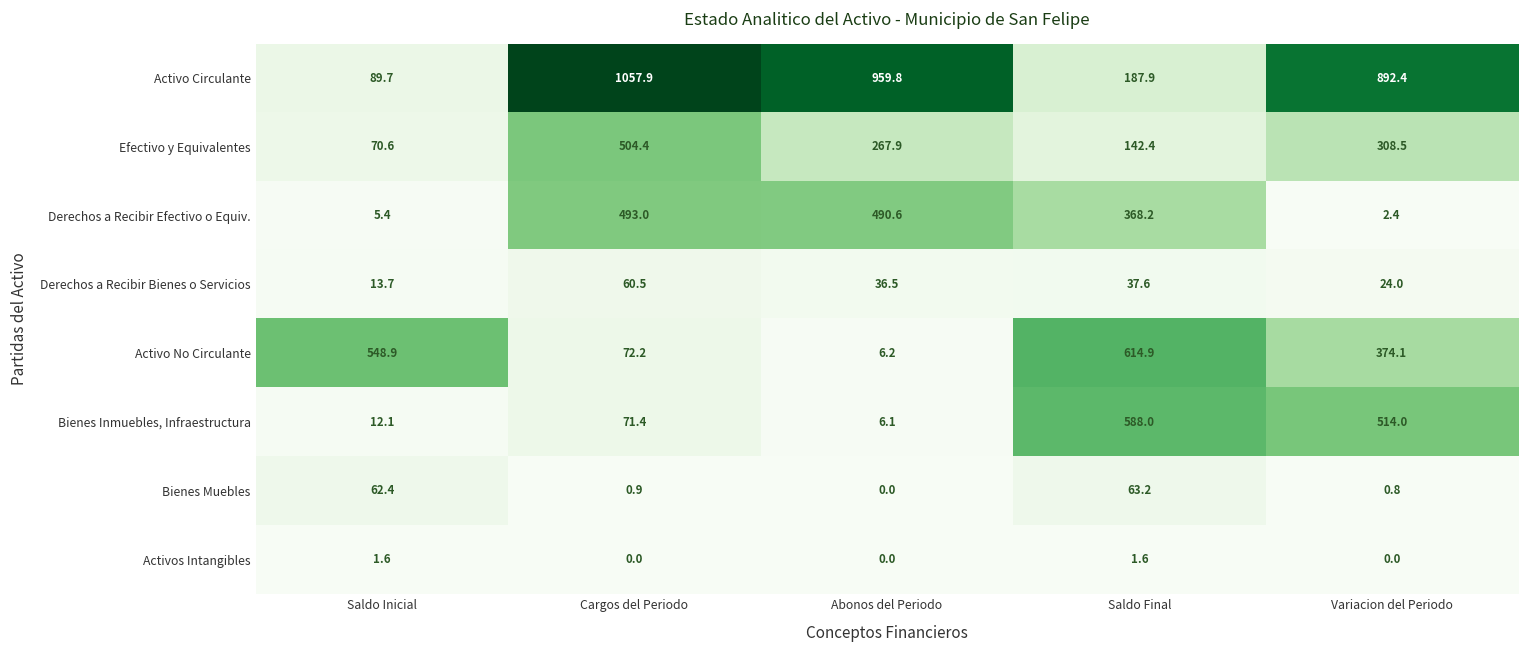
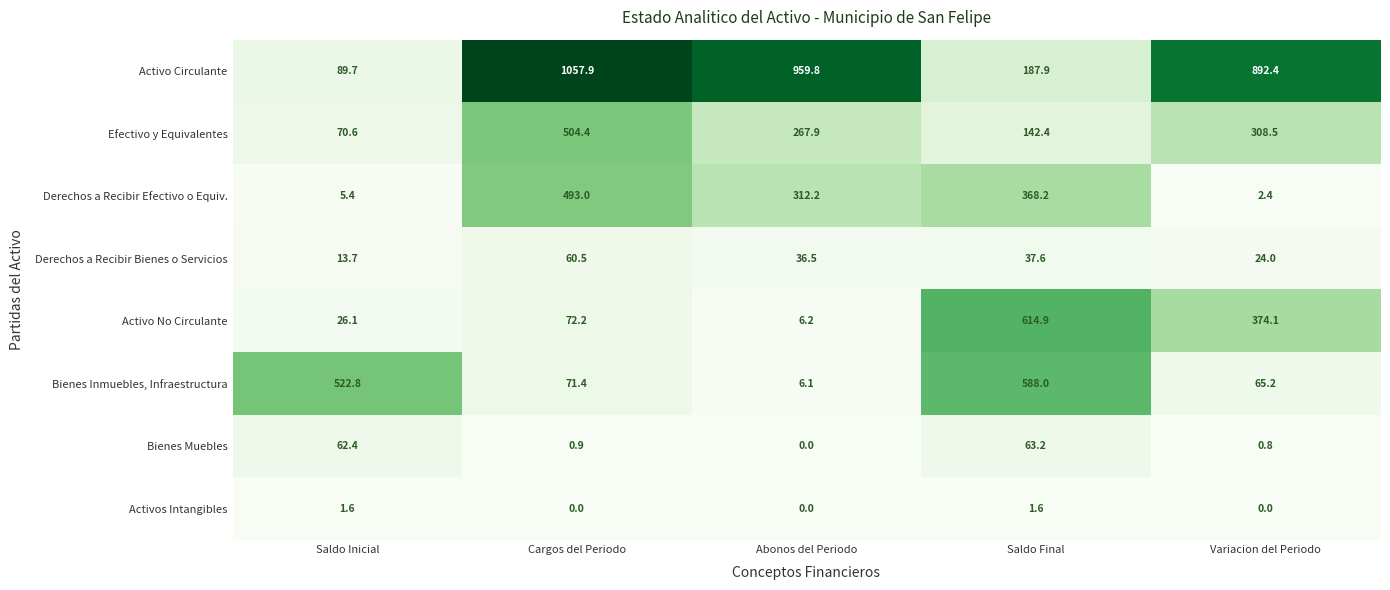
  {
    "Activo Circulante": {
      "Saldo Inicial": 89.7,
      "Cargos del Periodo": 1057.9,
      "Abonos del Periodo": 959.8,
      "Saldo Final": 187.9,
      "Variacion del Periodo": 892.4
    },
    "Efectivo y Equivalentes": {
      "Saldo Inicial": 70.6,
      "Cargos del Periodo": 504.4,
      "Abonos del Periodo": 267.9,
      "Saldo Final": 142.4,
      "Variacion del Periodo": 308.5
    },
    "Derechos a Recibir Efectivo o Equiv.": {
      "Saldo Inicial": 5.4,
      "Cargos del Periodo": 493.0,
-     "Abonos del Periodo": 490.6,
+     "Abonos del Periodo": 312.2,
      "Saldo Final": 368.2,
      "Variacion del Periodo": 2.4
    },
    "Derechos a Recibir Bienes o Servicios": {
      "Saldo Inicial": 13.7,
      "Cargos del Periodo": 60.5,
      "Abonos del Periodo": 36.5,
      "Saldo Final": 37.6,
      "Variacion del Periodo": 24.0
    },
    "Activo No Circulante": {
-     "Saldo Inicial": 548.9,
+     "Saldo Inicial": 26.1,
      "Cargos del Periodo": 72.2,
      "Abonos del Periodo": 6.2,
      "Saldo Final": 614.9,
      "Variacion del Periodo": 374.1
    },
    "Bienes Inmuebles, Infraestructura": {
-     "Saldo Inicial": 12.1,
+     "Saldo Inicial": 522.8,
      "Cargos del Periodo": 71.4,
      "Abonos del Periodo": 6.1,
      "Saldo Final": 588.0,
-     "Variacion del Periodo": 514.0
+     "Variacion del Periodo": 65.2
    },
    "Bienes Muebles": {
      "Saldo Inicial": 62.4,
      "Cargos del Periodo": 0.9,
      "Abonos del Periodo": 0.0,
      "Saldo Final": 63.2,
      "Variacion del Periodo": 0.8
    },
    "Activos Intangibles": {
      "Saldo Inicial": 1.6,
      "Cargos del Periodo": 0.0,
      "Abonos del Periodo": 0.0,
      "Saldo Final": 1.6,
      "Variacion del Periodo": 0.0
    }
  }
